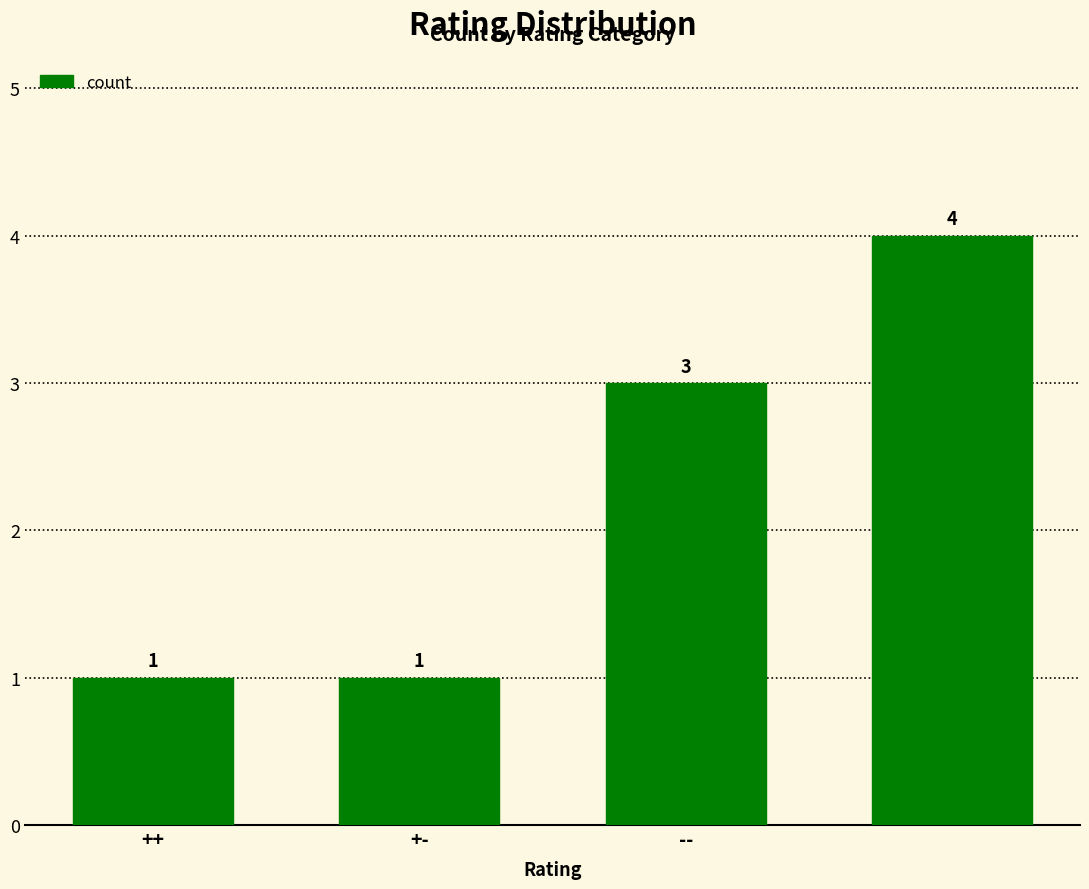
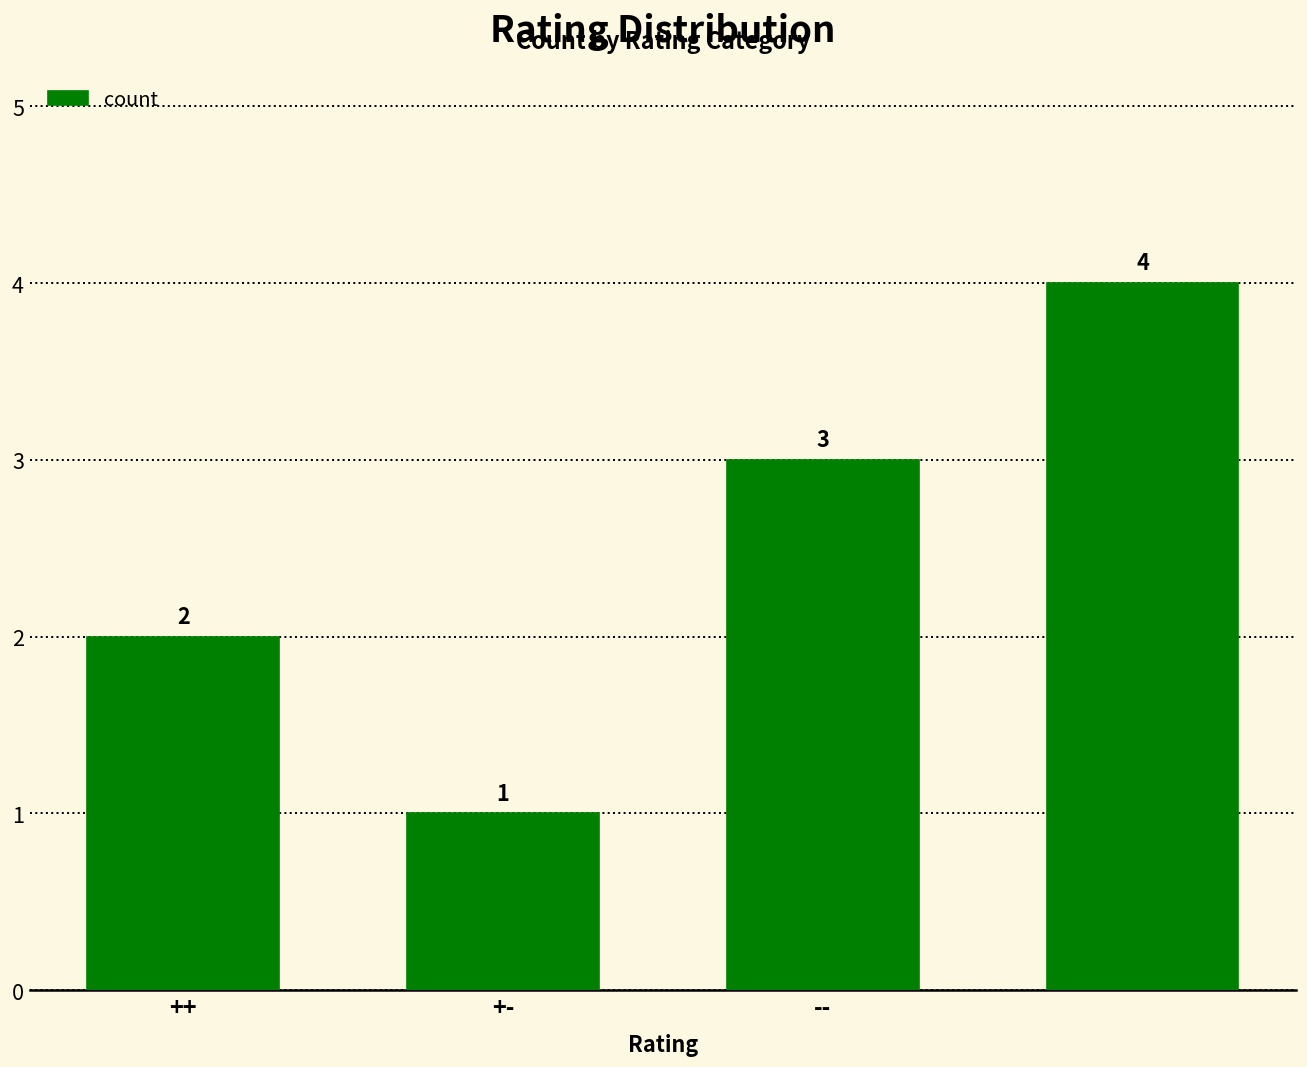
  {
-   "++": 1,
+   "++": 2,
    "+-": 1,
    "--": 3
  }
